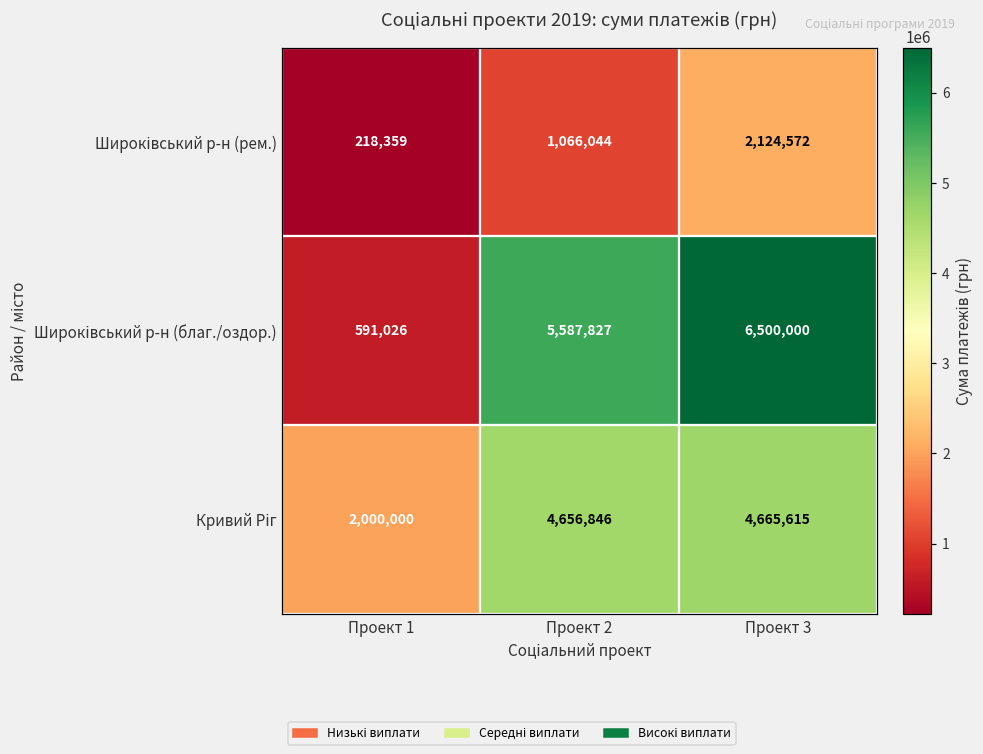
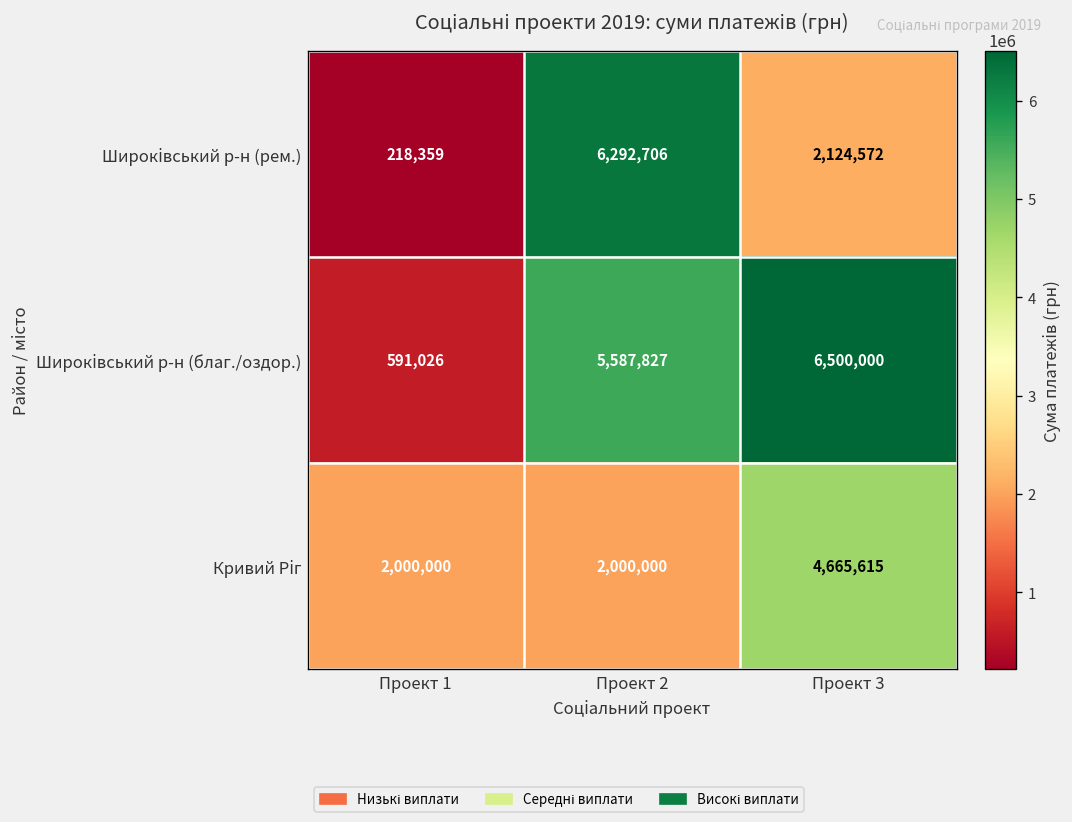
  {
    "Широківський р-н (рем.)": {
      "Проект 1": "218,359",
-     "Проект 2": "1,066,044",
+     "Проект 2": "6,292,706",
      "Проект 3": "2,124,572"
    },
    "Широківський р-н (благ./оздор.)": {
      "Проект 1": "591,026",
      "Проект 2": "5,587,827",
      "Проект 3": "6,500,000"
    },
    "Кривий Ріг": {
      "Проект 1": "2,000,000",
-     "Проект 2": "4,656,846",
+     "Проект 2": "2,000,000",
      "Проект 3": "4,665,615"
    }
  }
